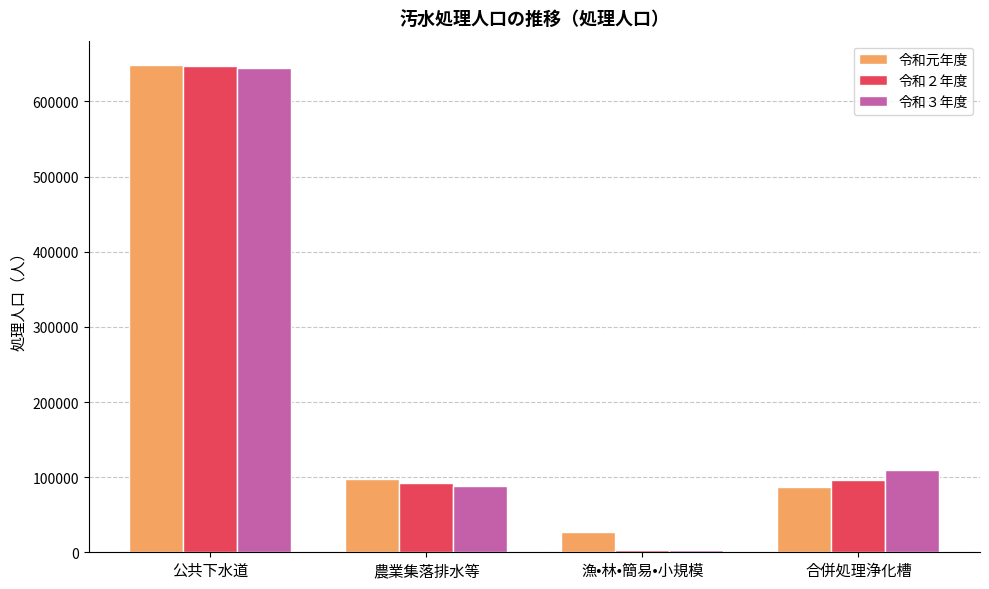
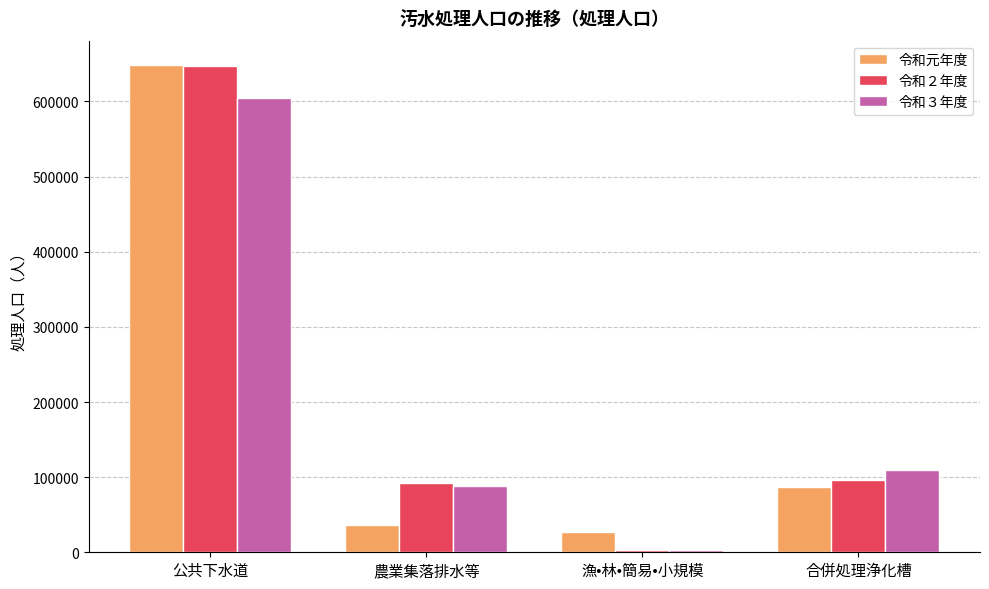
  {
    "令和元年度": {
      "公共下水道": 650000,
-     "農業集落排水等": 100000,
+     "農業集落排水等": 40000,
      "漁•林•簡易•小規模": 30000,
      "合併処理浄化槽": 90000
    },
    "令和２年度": {
      "公共下水道": 650000,
      "農業集落排水等": 90000,
      "合併処理浄化槽": 100000
    },
    "令和３年度": {
-     "公共下水道": 640000,
+     "公共下水道": 600000,
      "農業集落排水等": 90000,
      "合併処理浄化槽": 110000
    }
  }
